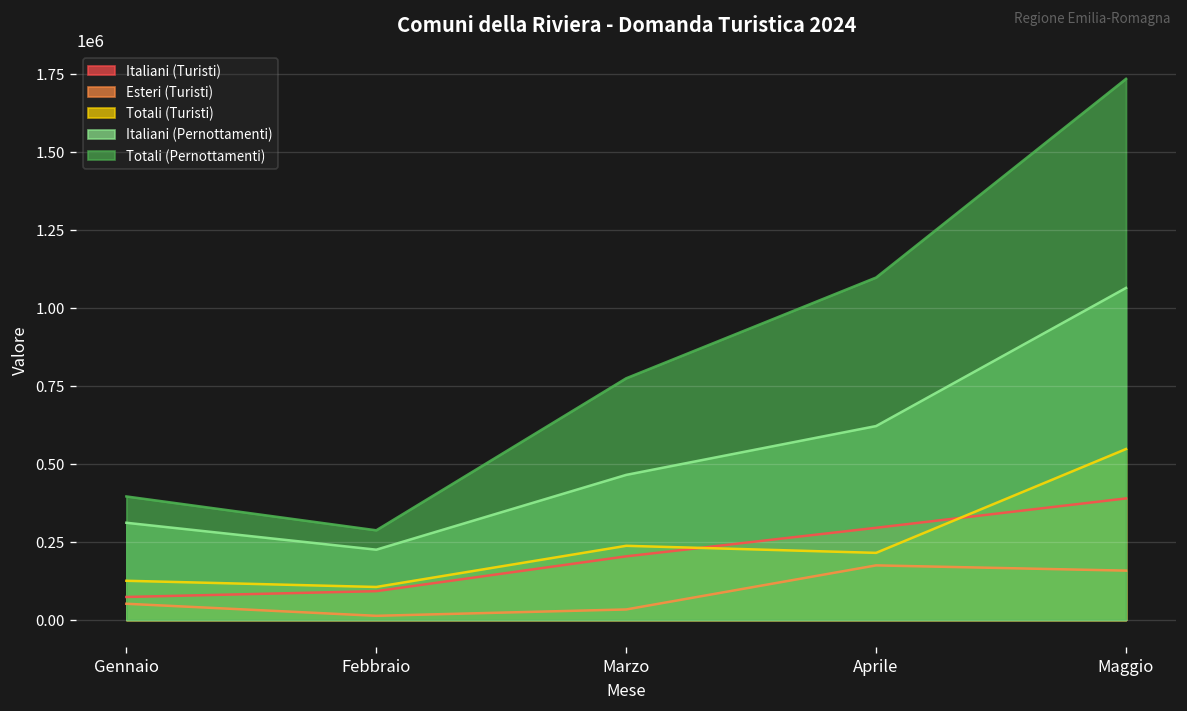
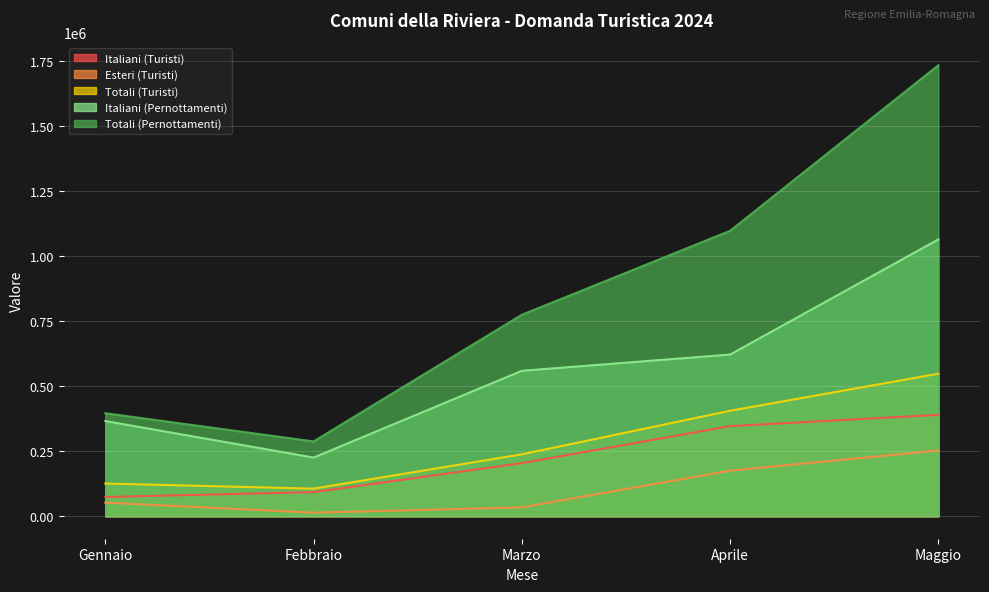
  {
    "Italiani (Turisti)": {
      "Gennaio": 70000,
      "Febbraio": 90000,
      "Marzo": 200000,
-     "Aprile": 300000,
+     "Aprile": 350000,
      "Maggio": 390000
    },
    "Esteri (Turisti)": {
      "Gennaio": 50000,
      "Febbraio": 10000,
      "Marzo": 30000,
      "Aprile": 180000,
-     "Maggio": 160000
+     "Maggio": 250000
    },
    "Totali (Turisti)": {
      "Gennaio": 130000,
      "Febbraio": 110000,
      "Marzo": 240000,
-     "Aprile": 220000,
+     "Aprile": 410000,
      "Maggio": 550000
    },
    "Italiani (Pernottamenti)": {
-     "Gennaio": 310000,
+     "Gennaio": 370000,
      "Febbraio": 230000,
-     "Marzo": 470000,
+     "Marzo": 560000,
      "Aprile": 620000,
      "Maggio": 1060000
    },
    "Totali (Pernottamenti)": {
      "Gennaio": 400000,
      "Febbraio": 290000,
      "Marzo": 770000,
      "Aprile": 1100000,
      "Maggio": 1730000
    }
  }
